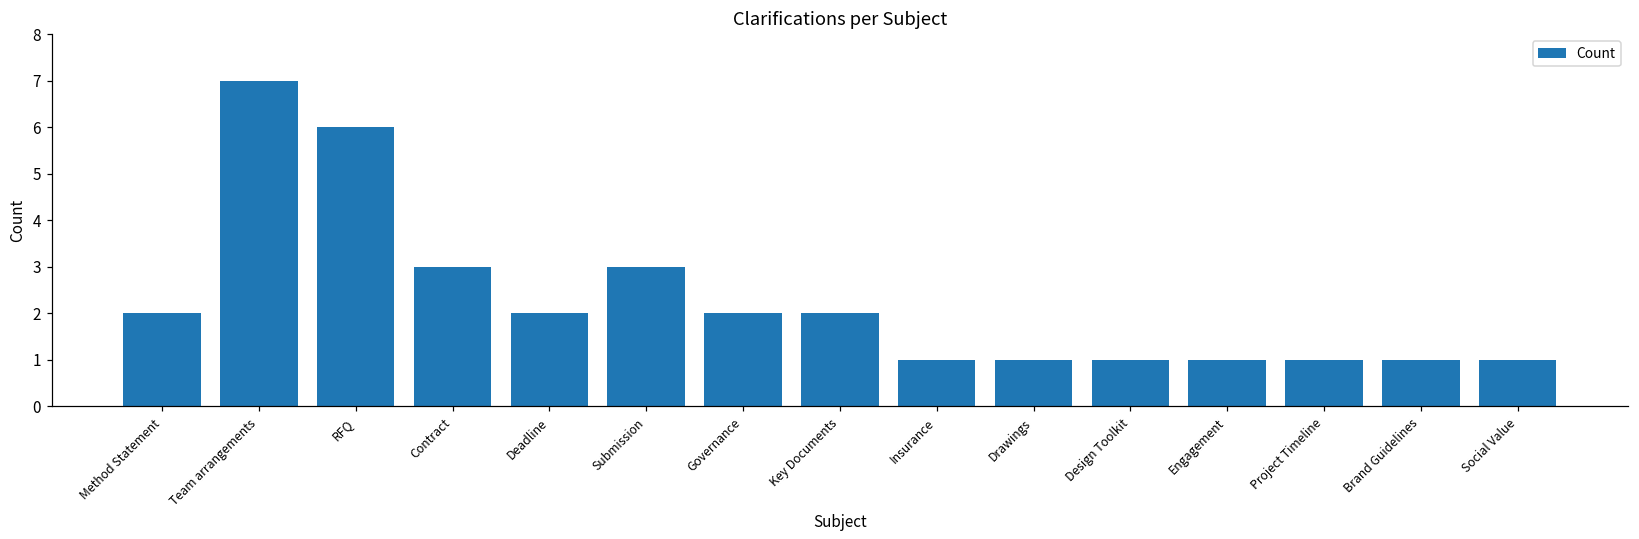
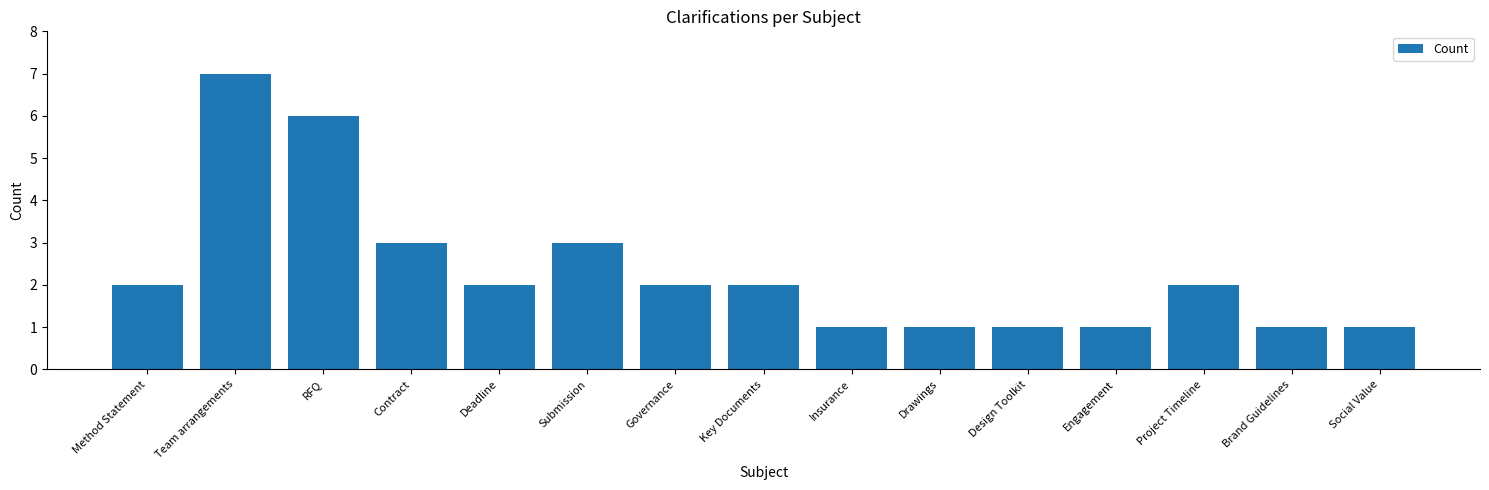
  {
    "Method Statement": 2,
    "Team arrangements": 7,
    "RFQ": 6,
    "Contract": 3,
    "Deadline": 2,
    "Submission": 3,
    "Governance": 2,
    "Key Documents": 2,
    "Insurance": 1,
    "Drawings": 1,
    "Design Toolkit": 1,
    "Engagement": 1,
-   "Project Timeline": 1,
+   "Project Timeline": 2,
    "Brand Guidelines": 1,
    "Social Value": 1
  }
